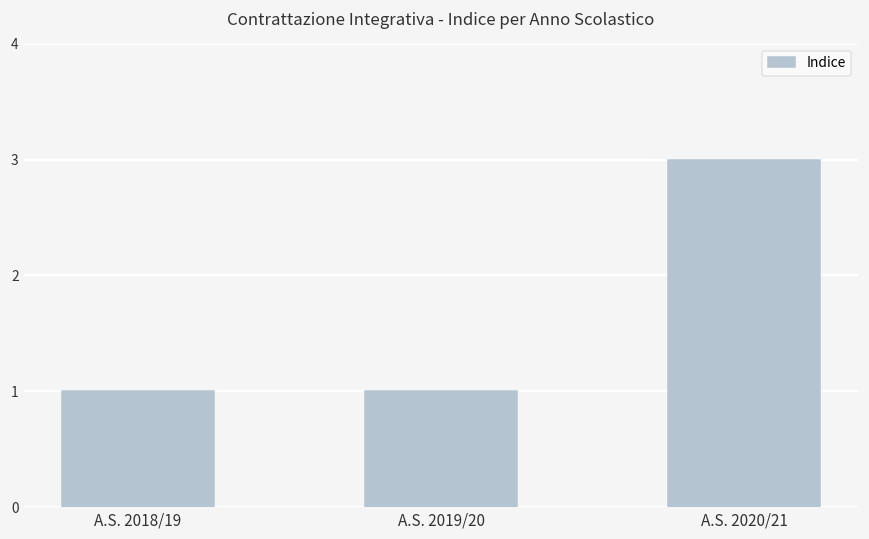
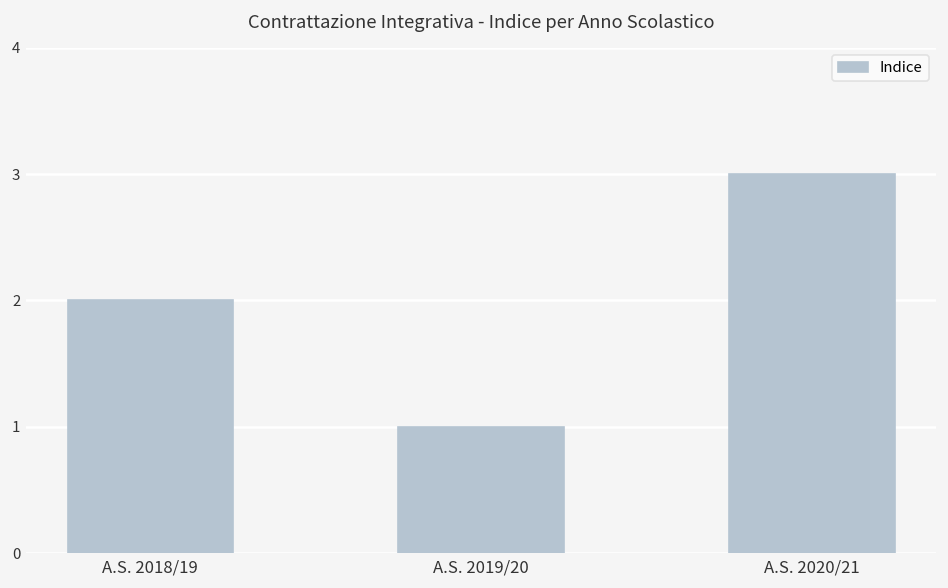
  {
-   "A.S. 2018/19": 1,
+   "A.S. 2018/19": 2,
    "A.S. 2019/20": 1,
    "A.S. 2020/21": 3
  }
